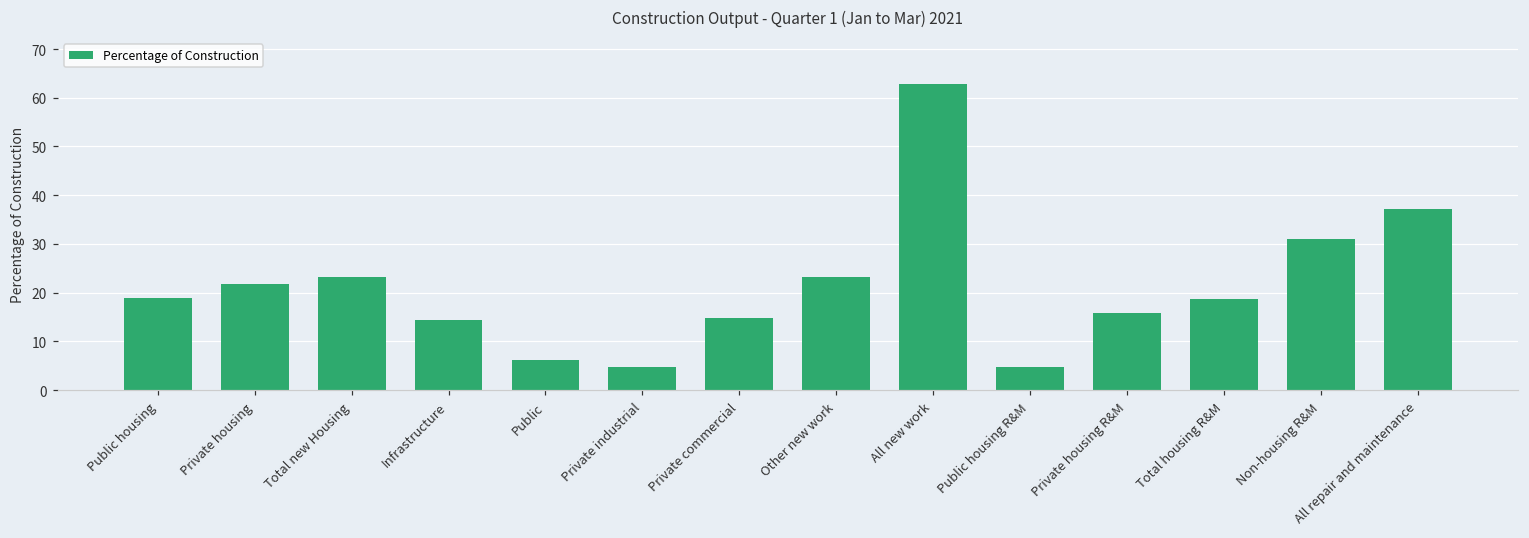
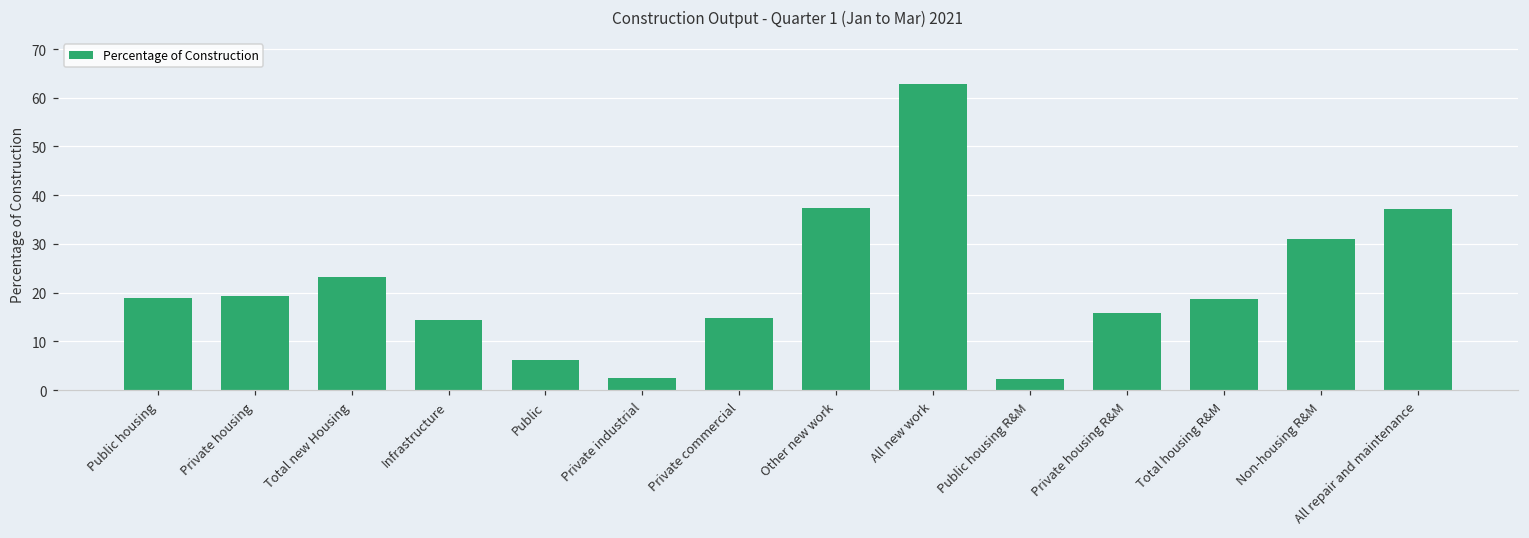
  {
    "Public housing": 19,
-   "Private housing": 22,
+   "Private housing": 19,
    "Total new Housing": 23,
    "Infrastructure": 14,
    "Public": 6,
-   "Private industrial": 5,
+   "Private industrial": 3,
    "Private commercial": 15,
-   "Other new work": 23,
+   "Other new work": 37,
    "All new work": 63,
-   "Public housing R&M": 5,
+   "Public housing R&M": 2,
    "Private housing R&M": 16,
    "Total housing R&M": 19,
    "Non-housing R&M": 31,
    "All repair and maintenance": 37
  }
